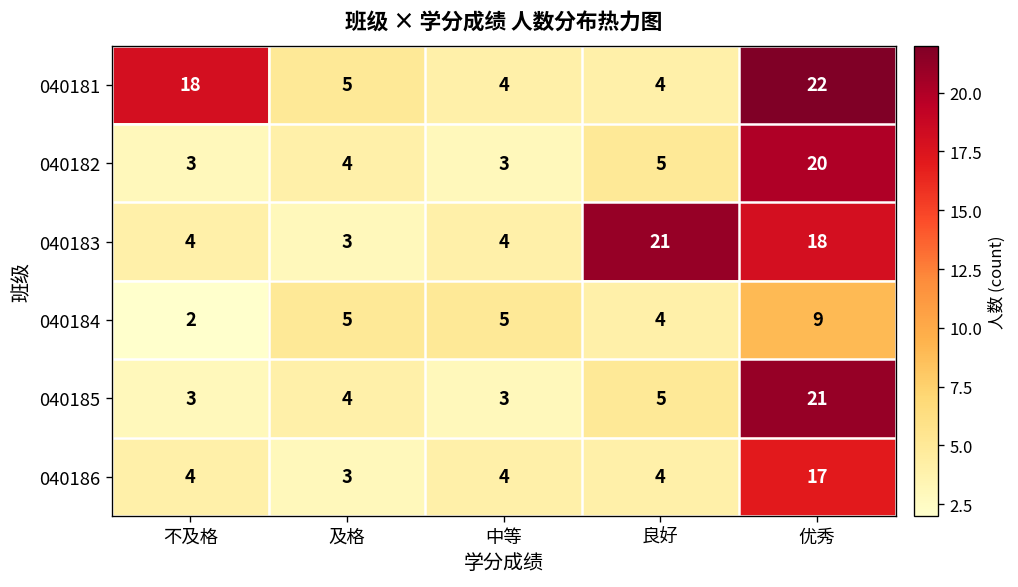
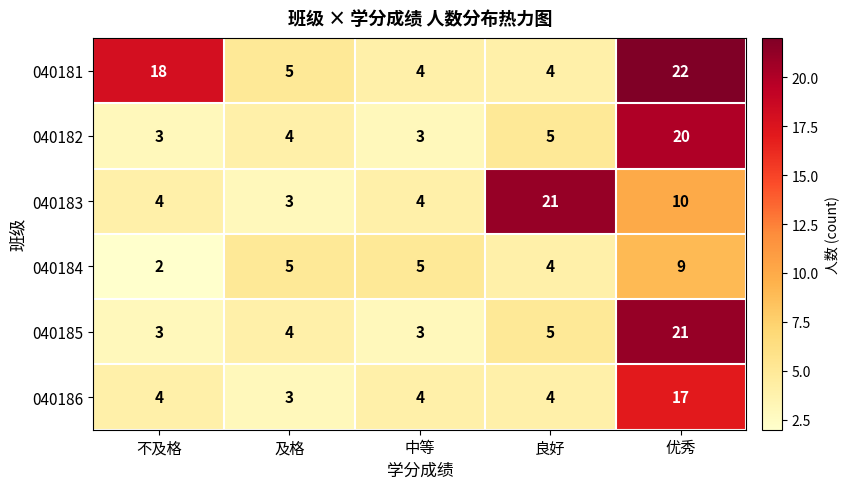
  {
    "040181": {
      "不及格": 18,
      "及格": 5,
      "中等": 4,
      "良好": 4,
      "优秀": 22
    },
    "040182": {
      "不及格": 3,
      "及格": 4,
      "中等": 3,
      "良好": 5,
      "优秀": 20
    },
    "040183": {
      "不及格": 4,
      "及格": 3,
      "中等": 4,
      "良好": 21,
-     "优秀": 18
+     "优秀": 10
    },
    "040184": {
      "不及格": 2,
      "及格": 5,
      "中等": 5,
      "良好": 4,
      "优秀": 9
    },
    "040185": {
      "不及格": 3,
      "及格": 4,
      "中等": 3,
      "良好": 5,
      "优秀": 21
    },
    "040186": {
      "不及格": 4,
      "及格": 3,
      "中等": 4,
      "良好": 4,
      "优秀": 17
    }
  }
